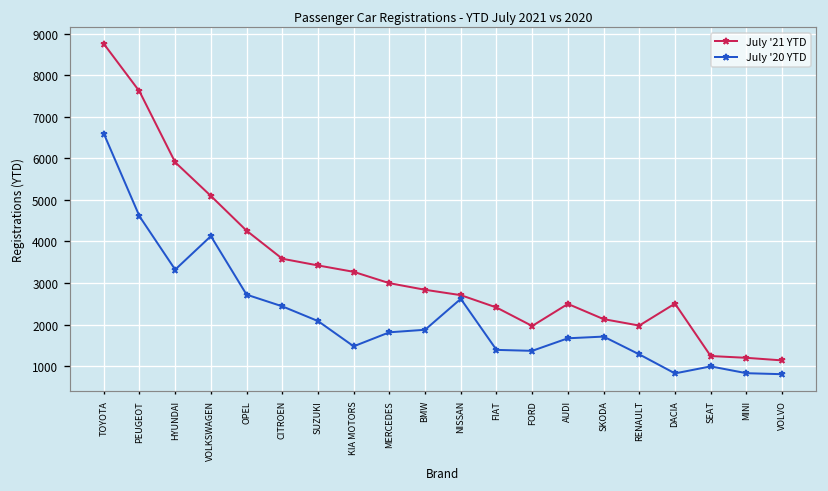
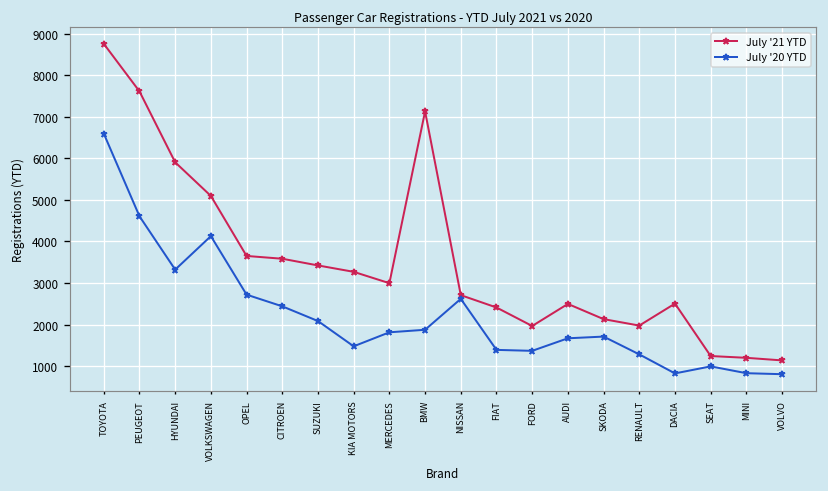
  {
    "July '21 YTD": {
      "TOYOTA": 8800,
      "PEUGEOT": 7600,
      "HYUNDAI": 5900,
      "VOLKSWAGEN": 5100,
-     "OPEL": 4300,
+     "OPEL": 3700,
      "CITROEN": 3600,
      "SUZUKI": 3400,
      "KIA MOTORS": 3300,
      "MERCEDES": 3000,
-     "BMW": 2800,
+     "BMW": 7100,
      "NISSAN": 2700,
      "FIAT": 2400,
      "FORD": 2000,
      "AUDI": 2500,
      "SKODA": 2100,
      "RENAULT": 2000,
      "DACIA": 2500,
      "SEAT": 1200,
      "MINI": 1200,
      "VOLVO": 1100
    },
    "July '20 YTD": {
      "TOYOTA": 6600,
      "PEUGEOT": 4600,
      "HYUNDAI": 3300,
      "VOLKSWAGEN": 4100,
      "OPEL": 2700,
      "CITROEN": 2400,
      "SUZUKI": 2100,
      "KIA MOTORS": 1500,
      "MERCEDES": 1800,
      "BMW": 1900,
      "NISSAN": 2600,
      "FIAT": 1400,
      "FORD": 1400,
      "AUDI": 1700,
      "SKODA": 1700,
      "RENAULT": 1300,
      "DACIA": 800,
      "SEAT": 1000,
      "MINI": 800,
      "VOLVO": 800
    }
  }
